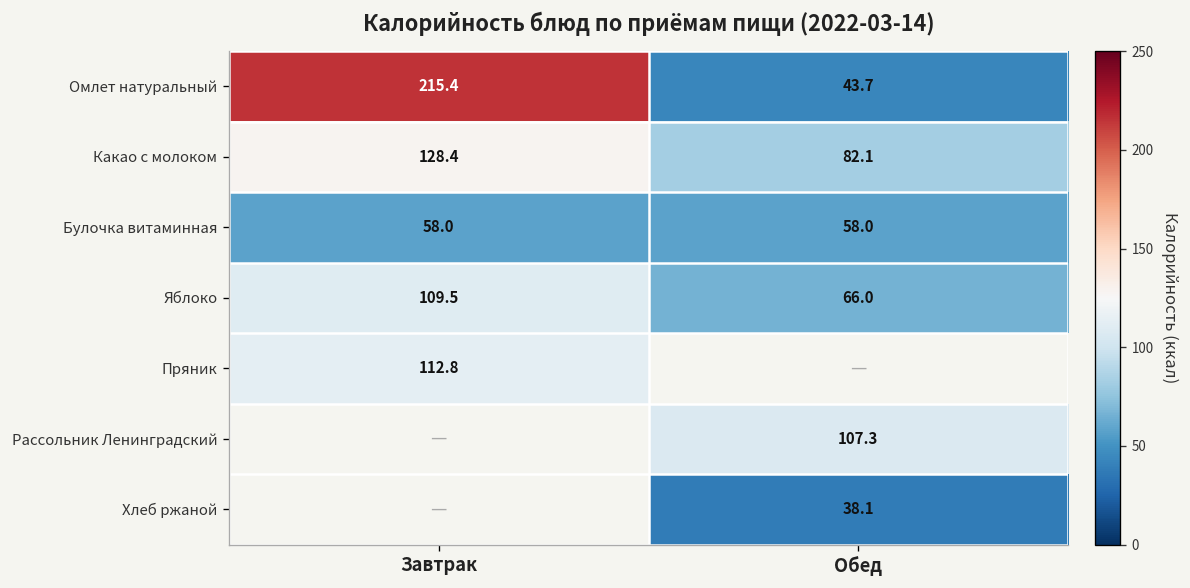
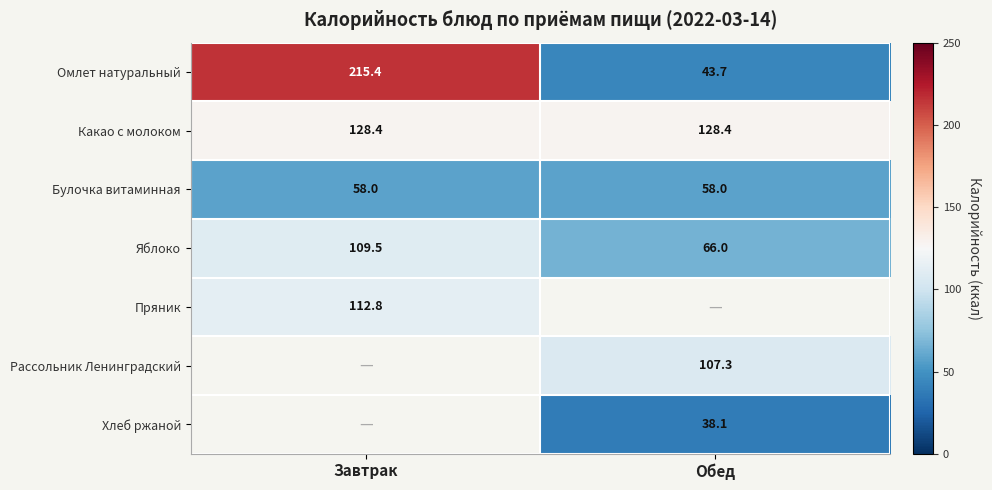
  {
    "Омлет натуральный": {
      "Завтрак": 215.4,
      "Обед": 43.7
    },
    "Какао с молоком": {
      "Завтрак": 128.4,
-     "Обед": 82.1
+     "Обед": 128.4
    },
    "Булочка витаминная": {
      "Завтрак": 58.0,
      "Обед": 58.0
    },
    "Яблоко": {
      "Завтрак": 109.5,
      "Обед": 66.0
    },
    "Пряник": {
      "Завтрак": 112.8
    },
    "Рассольник Ленинградский": {
      "Обед": 107.3
    },
    "Хлеб ржаной": {
      "Обед": 38.1
    }
  }
